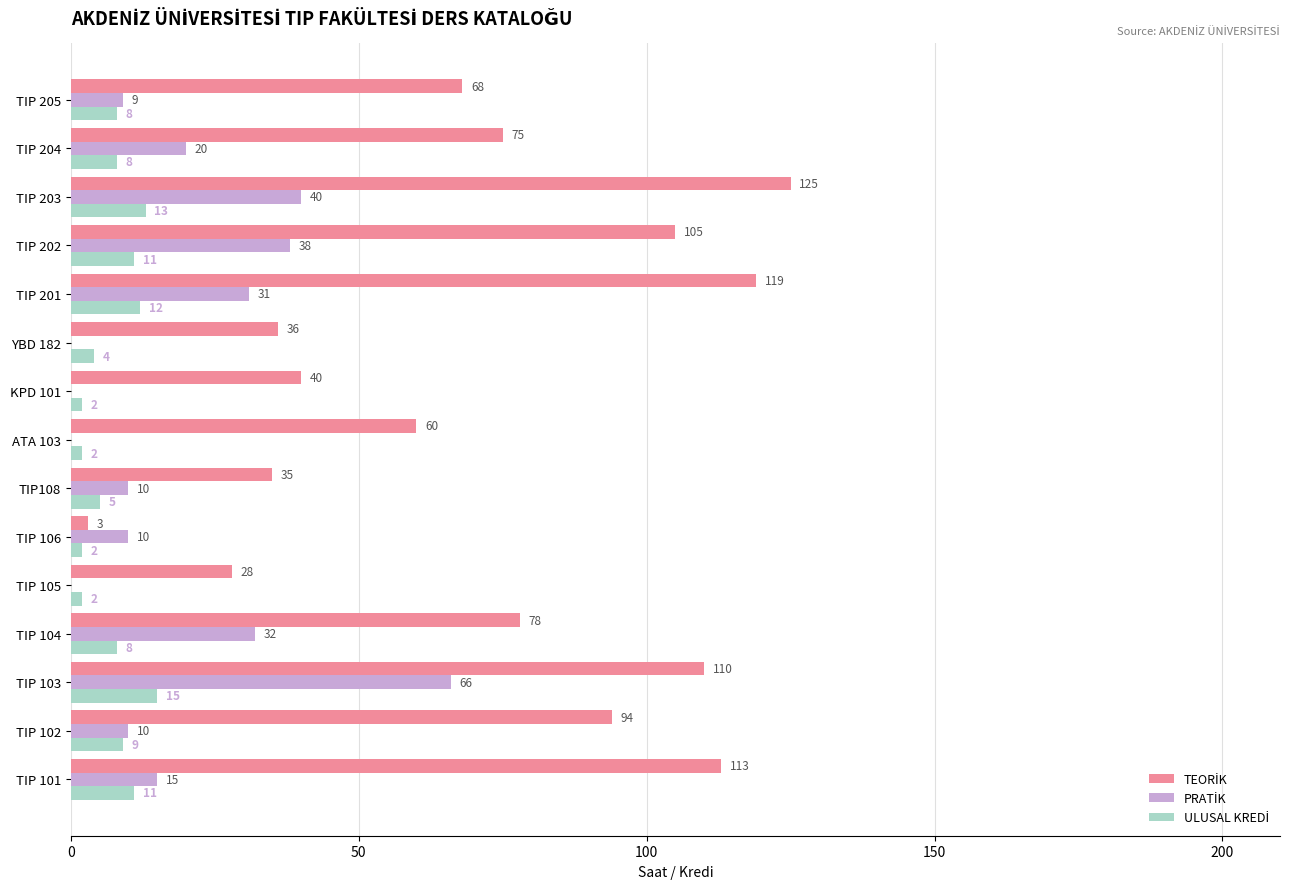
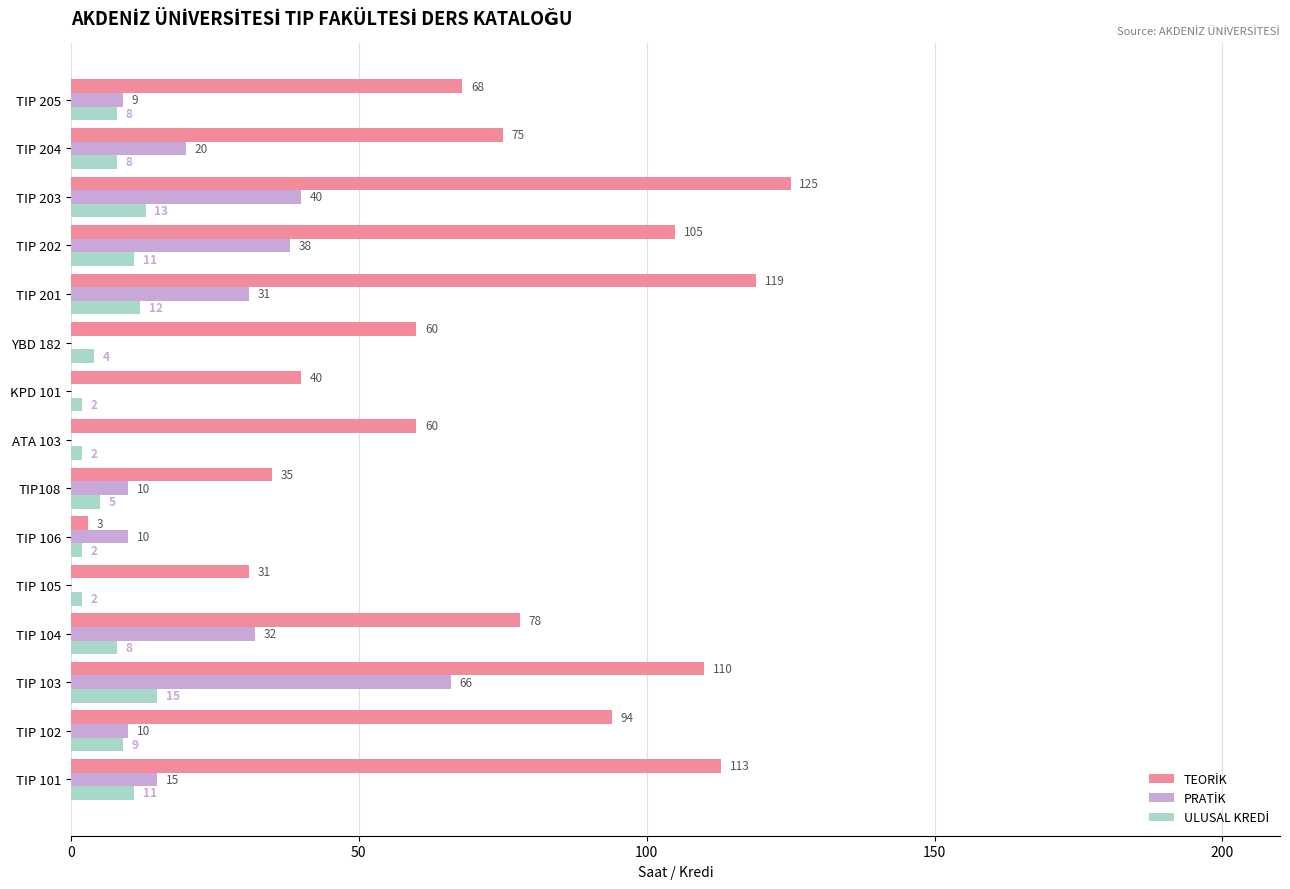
  {
    "TEORİK": {
      "TIP 205": 68,
      "TIP 204": 75,
      "TIP 203": 125,
      "TIP 202": 105,
      "TIP 201": 119,
-     "YBD 182": 36,
+     "YBD 182": 60,
      "KPD 101": 40,
      "ATA 103": 60,
      "TIP108": 35,
      "TIP 106": 3,
-     "TIP 105": 28,
+     "TIP 105": 31,
      "TIP 104": 78,
      "TIP 103": 110,
      "TIP 102": 94,
      "TIP 101": 113
    }
  }
